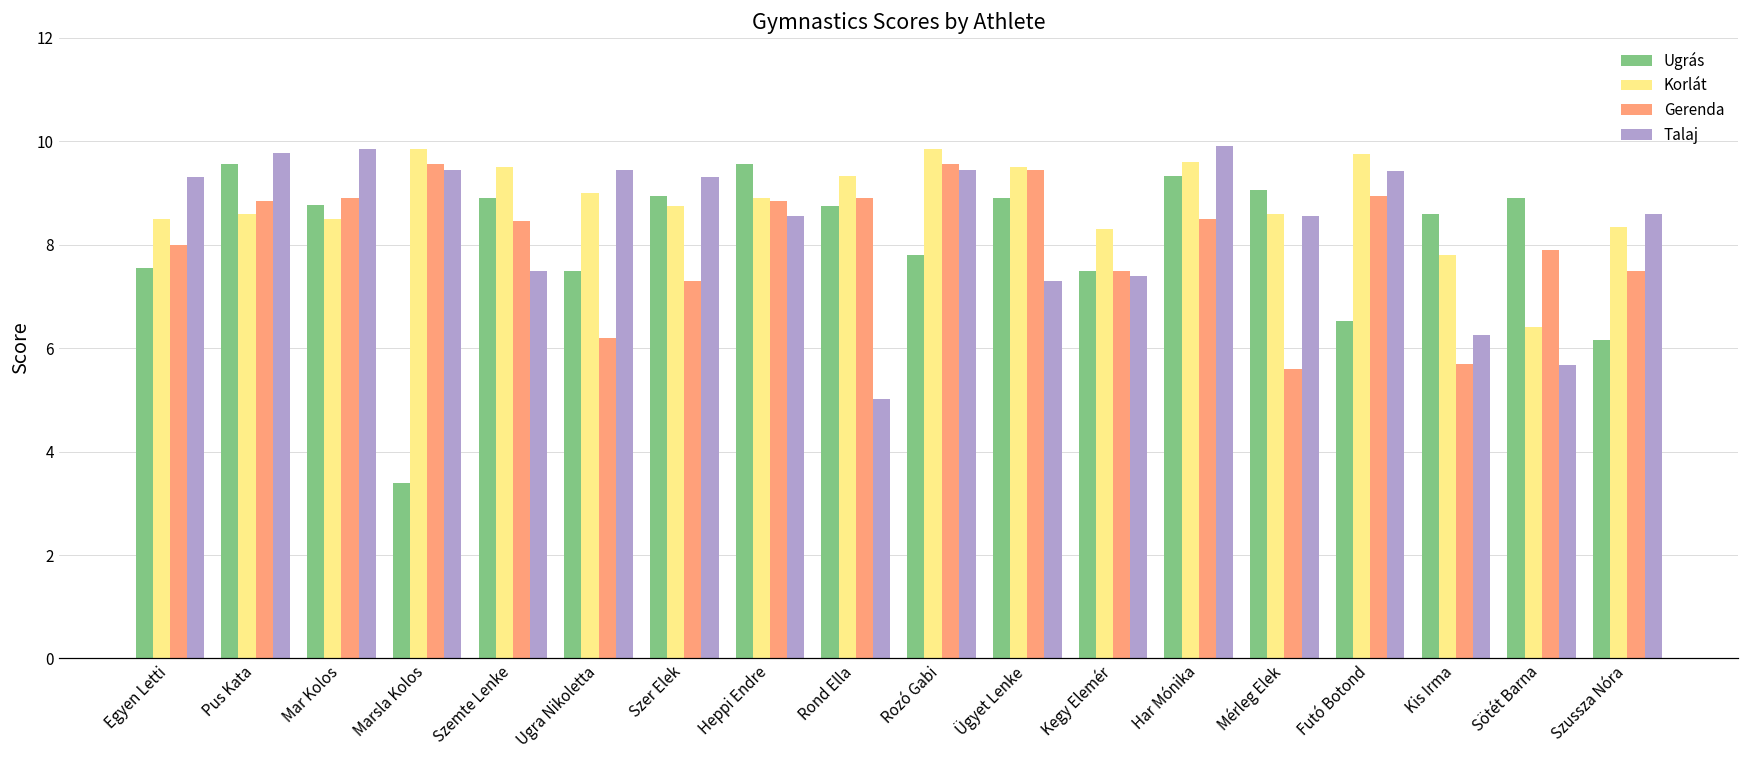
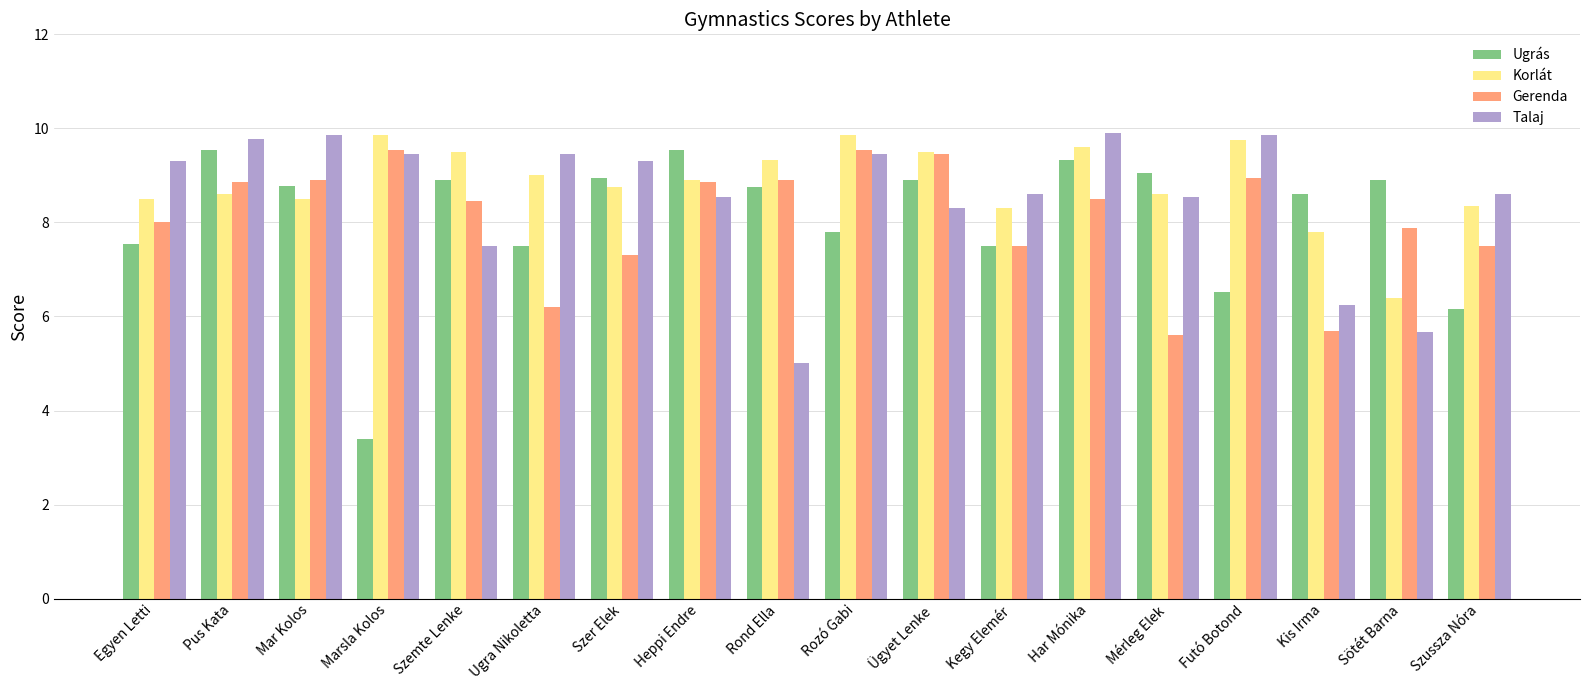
  {
    "Ugrás": {
      "Egyen Letti": 7.6,
      "Pus Kata": 9.6,
      "Mar Kolos": 8.8,
      "Marsla Kolos": 3.4,
      "Szemte Lenke": 8.9,
      "Ugra Nikoletta": 7.5,
      "Szer Elek": 9.0,
      "Heppi Endre": 9.6,
      "Rond Ella": 8.8,
      "Rozó Gabi": 7.8,
      "Ügyet Lenke": 8.9,
      "Kegy Elemér": 7.5,
      "Har Mónika": 9.3,
      "Mérleg Elek": 9.1,
      "Futó Botond": 6.5,
      "Kis Irma": 8.6,
      "Sötét Barna": 8.9,
      "Szussza Nóra": 6.2
    },
    "Korlát": {
      "Egyen Letti": 8.5,
      "Pus Kata": 8.6,
      "Mar Kolos": 8.5,
      "Marsla Kolos": 9.9,
      "Szemte Lenke": 9.5,
      "Ugra Nikoletta": 9.0,
      "Szer Elek": 8.8,
      "Heppi Endre": 8.9,
      "Rond Ella": 9.3,
      "Rozó Gabi": 9.9,
      "Ügyet Lenke": 9.5,
      "Kegy Elemér": 8.3,
      "Har Mónika": 9.6,
      "Mérleg Elek": 8.6,
      "Futó Botond": 9.8,
      "Kis Irma": 7.8,
      "Sötét Barna": 6.4,
      "Szussza Nóra": 8.4
    },
    "Gerenda": {
      "Egyen Letti": 8.0,
      "Pus Kata": 8.9,
      "Mar Kolos": 8.9,
      "Marsla Kolos": 9.6,
      "Szemte Lenke": 8.5,
      "Ugra Nikoletta": 6.2,
      "Szer Elek": 7.3,
      "Heppi Endre": 8.9,
      "Rond Ella": 8.9,
      "Rozó Gabi": 9.6,
      "Ügyet Lenke": 9.5,
      "Kegy Elemér": 7.5,
      "Har Mónika": 8.5,
      "Mérleg Elek": 5.6,
      "Futó Botond": 8.9,
      "Kis Irma": 5.7,
      "Sötét Barna": 7.9,
      "Szussza Nóra": 7.5
    },
    "Talaj": {
      "Egyen Letti": 9.3,
      "Pus Kata": 9.8,
      "Mar Kolos": 9.9,
      "Marsla Kolos": 9.5,
      "Szemte Lenke": 7.5,
      "Ugra Nikoletta": 9.5,
      "Szer Elek": 9.3,
      "Heppi Endre": 8.6,
      "Rond Ella": 5.0,
      "Rozó Gabi": 9.5,
-     "Ügyet Lenke": 7.3,
-     "Kegy Elemér": 7.4,
+     "Ügyet Lenke": 8.3,
+     "Kegy Elemér": 8.6,
      "Har Mónika": 9.9,
      "Mérleg Elek": 8.6,
-     "Futó Botond": 9.4,
+     "Futó Botond": 9.9,
      "Kis Irma": 6.3,
      "Sötét Barna": 5.7,
      "Szussza Nóra": 8.6
    }
  }
